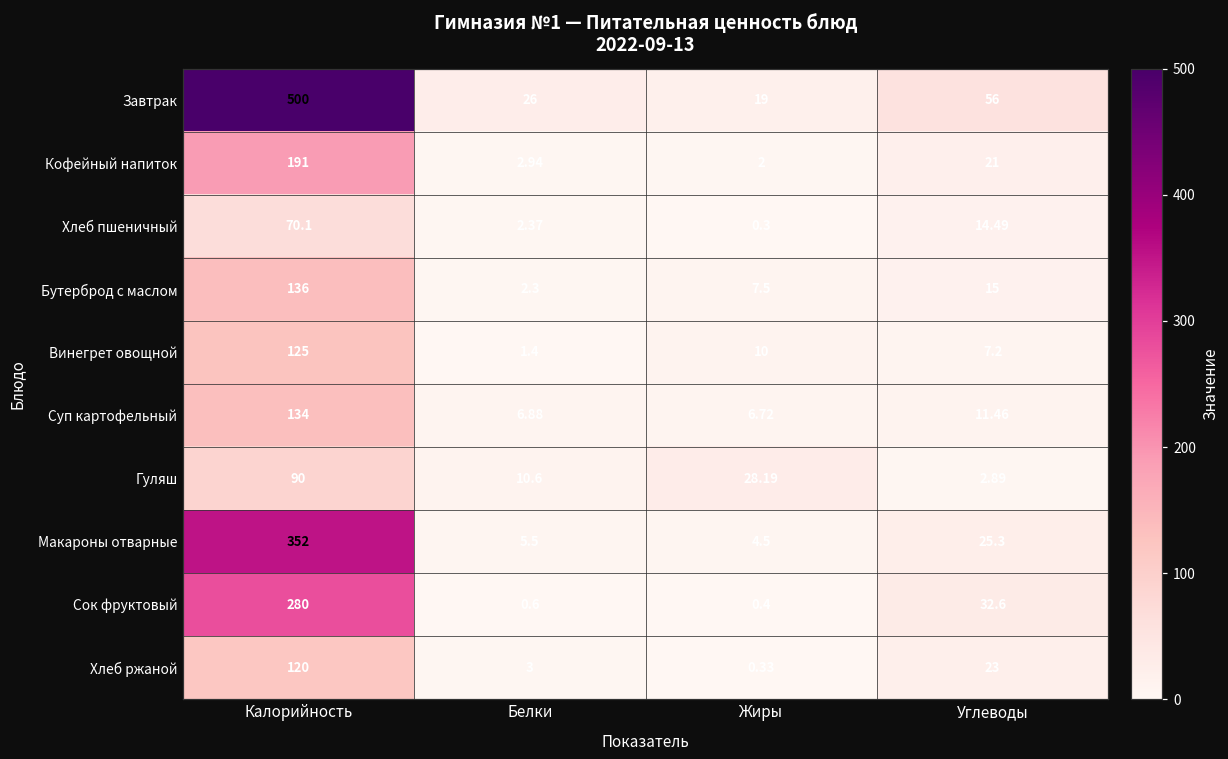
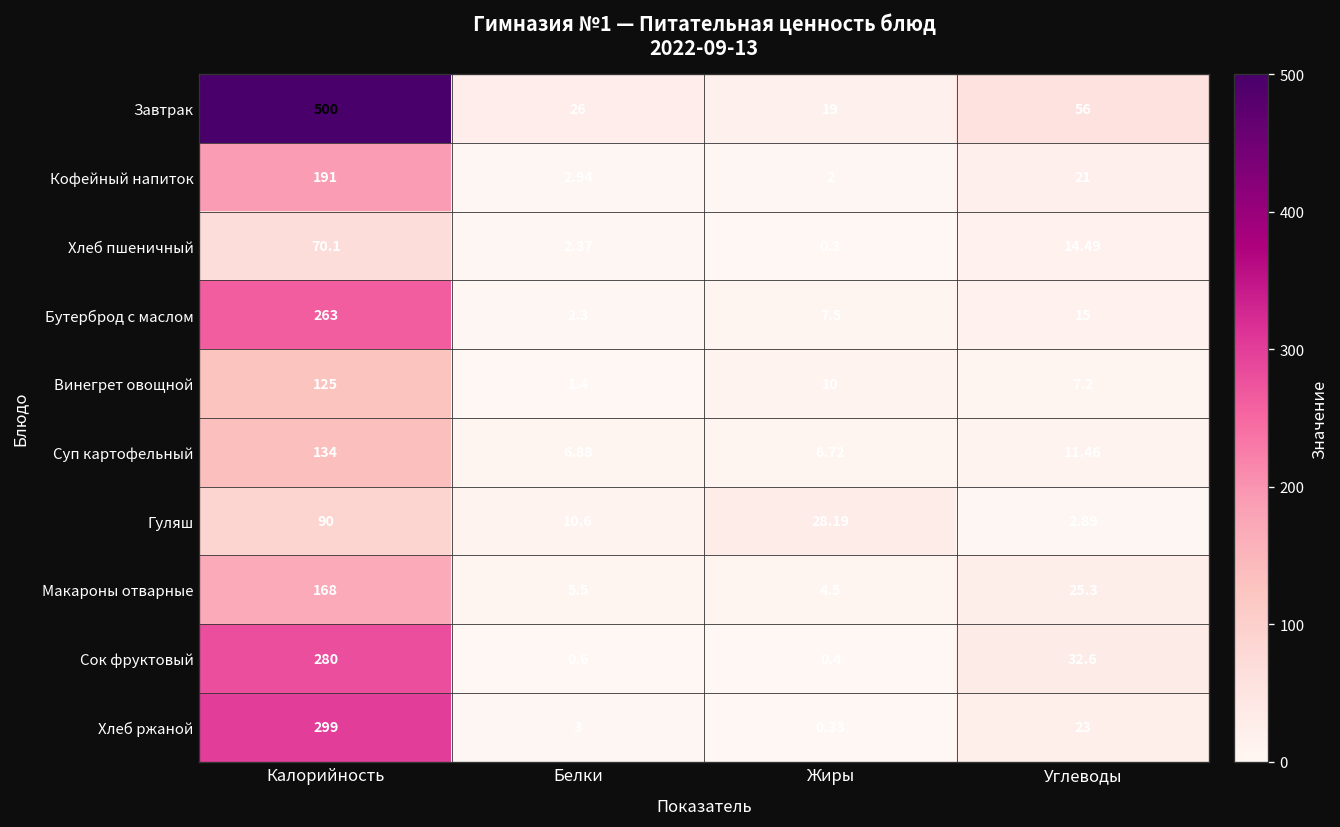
  {
    "Завтрак": {
      "Калорийность": 500
    },
    "Кофейный напиток": {
      "Калорийность": 191
    },
    "Бутерброд с маслом": {
-     "Калорийность": 136
+     "Калорийность": 263
    },
    "Винегрет овощной": {
      "Калорийность": 125
    },
    "Суп картофельный": {
      "Калорийность": 134
    },
    "Макароны отварные": {
-     "Калорийность": 352
+     "Калорийность": 168
    },
    "Сок фруктовый": {
      "Калорийность": 280
    },
    "Хлеб ржаной": {
-     "Калорийность": 120
+     "Калорийность": 299
    }
  }
